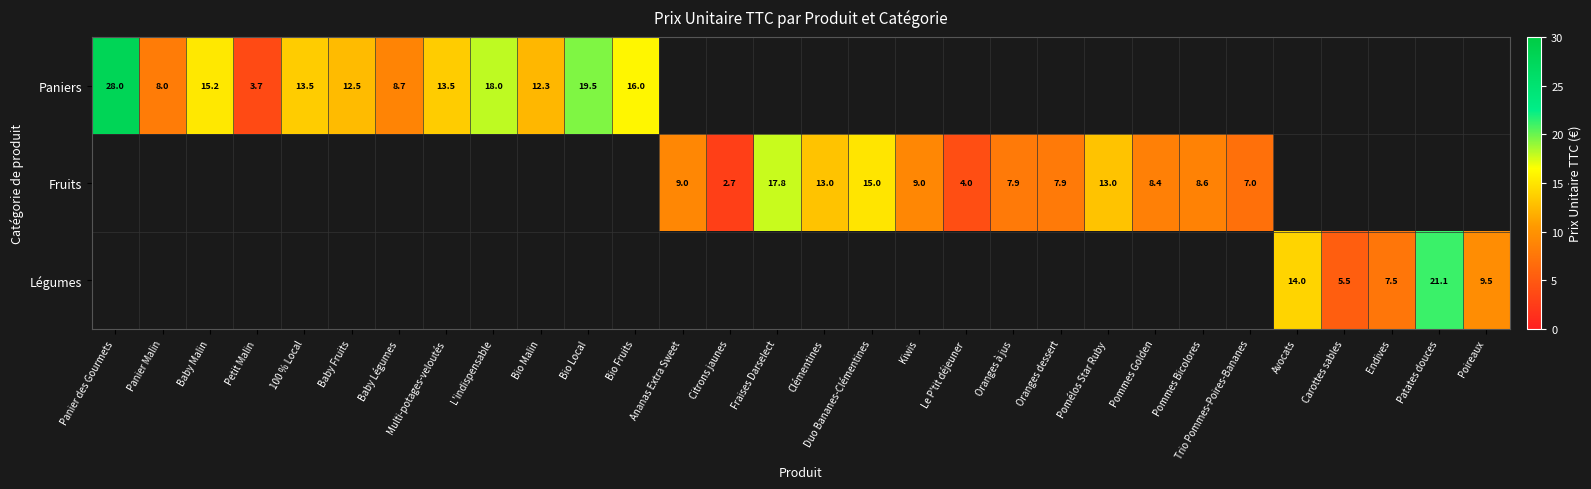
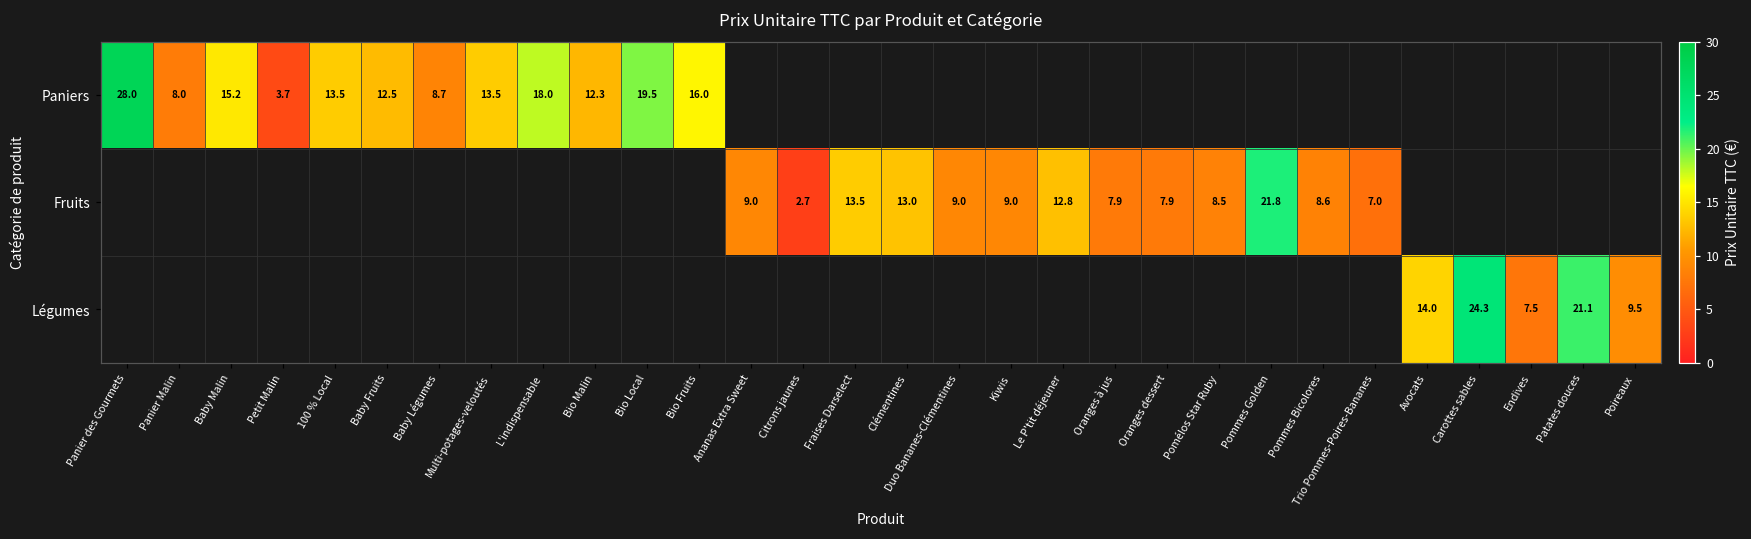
  {
    "Paniers": {
      "Panier des Gourmets": 28.0,
      "Panier Malin": 8.0,
      "Baby Malin": 15.2,
      "Petit Malin": 3.7,
      "100 % Local": 13.5,
      "Baby Fruits": 12.5,
      "Baby Légumes": 8.7,
      "Multi-potages-veloutés": 13.5,
      "L'indispensable": 18.0,
      "Bio Malin": 12.3,
      "Bio Local": 19.5,
      "Bio Fruits": 16.0
    },
    "Fruits": {
      "Ananas Extra Sweet": 9.0,
      "Citrons jaunes": 2.7,
-     "Fraises Darselect": 17.8,
+     "Fraises Darselect": 13.5,
      "Clémentines": 13.0,
-     "Duo Bananes-Clémentines": 15.0,
+     "Duo Bananes-Clémentines": 9.0,
      "Kiwis": 9.0,
-     "Le P'tit déjeuner": 4.0,
+     "Le P'tit déjeuner": 12.8,
      "Oranges à jus": 7.9,
      "Oranges dessert": 7.9,
-     "Pomélos Star Ruby": 13.0,
-     "Pommes Golden": 8.4,
+     "Pomélos Star Ruby": 8.5,
+     "Pommes Golden": 21.8,
      "Pommes Bicolores": 8.6,
      "Trio Pommes-Poires-Bananes": 7.0
    },
    "Légumes": {
      "Avocats": 14.0,
-     "Carottes sables": 5.5,
+     "Carottes sables": 24.3,
      "Endives": 7.5,
      "Patates douces": 21.1,
      "Poireaux": 9.5
    }
  }
